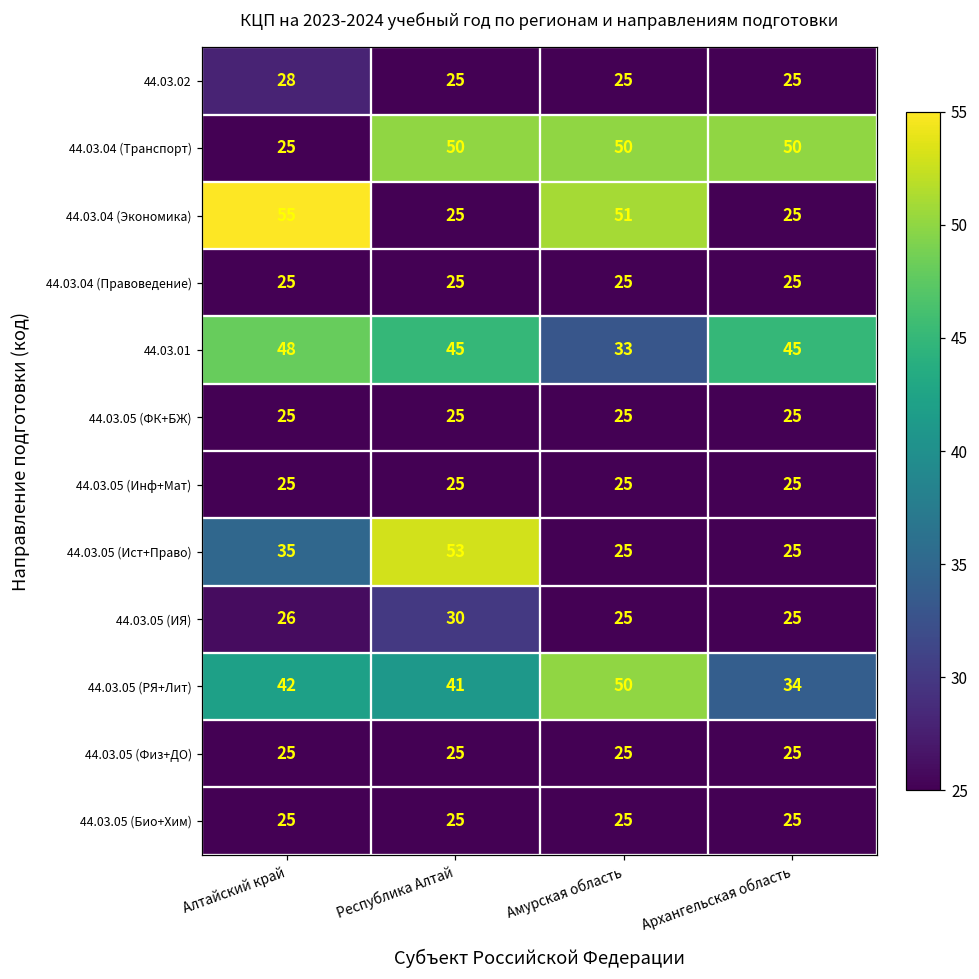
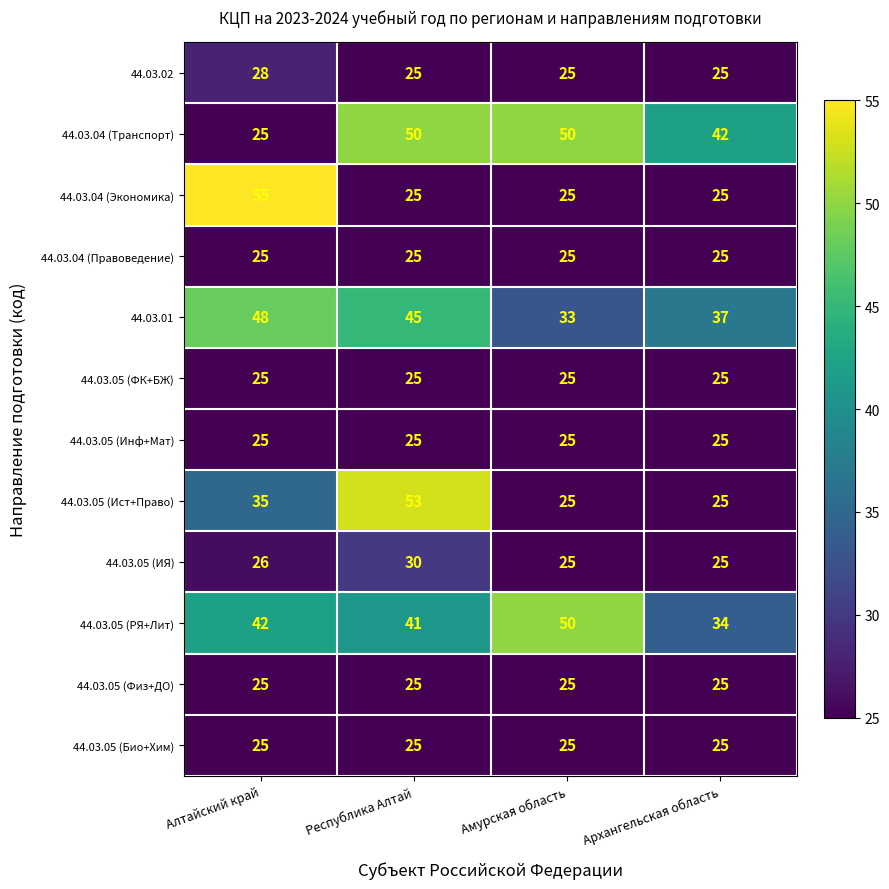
  {
    "44.03.02": {
      "Алтайский край": 28,
      "Республика Алтай": 25,
      "Амурская область": 25,
      "Архангельская область": 25
    },
    "44.03.04 (Транспорт)": {
      "Алтайский край": 25,
      "Республика Алтай": 50,
      "Амурская область": 50,
-     "Архангельская область": 50
+     "Архангельская область": 42
    },
    "44.03.04 (Экономика)": {
      "Республика Алтай": 25,
-     "Амурская область": 51,
+     "Амурская область": 25,
      "Архангельская область": 25
    },
    "44.03.04 (Правоведение)": {
      "Алтайский край": 25,
      "Республика Алтай": 25,
      "Амурская область": 25,
      "Архангельская область": 25
    },
    "44.03.01": {
      "Алтайский край": 48,
      "Республика Алтай": 45,
      "Амурская область": 33,
-     "Архангельская область": 45
+     "Архангельская область": 37
    },
    "44.03.05 (ФК+БЖ)": {
      "Алтайский край": 25,
      "Республика Алтай": 25,
      "Амурская область": 25,
      "Архангельская область": 25
    },
    "44.03.05 (Инф+Мат)": {
      "Алтайский край": 25,
      "Республика Алтай": 25,
      "Амурская область": 25,
      "Архангельская область": 25
    },
    "44.03.05 (Ист+Право)": {
      "Алтайский край": 35,
      "Амурская область": 25,
      "Архангельская область": 25
    },
    "44.03.05 (ИЯ)": {
      "Алтайский край": 26,
      "Республика Алтай": 30,
      "Амурская область": 25,
      "Архангельская область": 25
    },
    "44.03.05 (РЯ+Лит)": {
      "Алтайский край": 42,
      "Республика Алтай": 41,
      "Амурская область": 50,
      "Архангельская область": 34
    },
    "44.03.05 (Физ+ДО)": {
      "Алтайский край": 25,
      "Республика Алтай": 25,
      "Амурская область": 25,
      "Архангельская область": 25
    },
    "44.03.05 (Био+Хим)": {
      "Алтайский край": 25,
      "Республика Алтай": 25,
      "Амурская область": 25,
      "Архангельская область": 25
    }
  }
